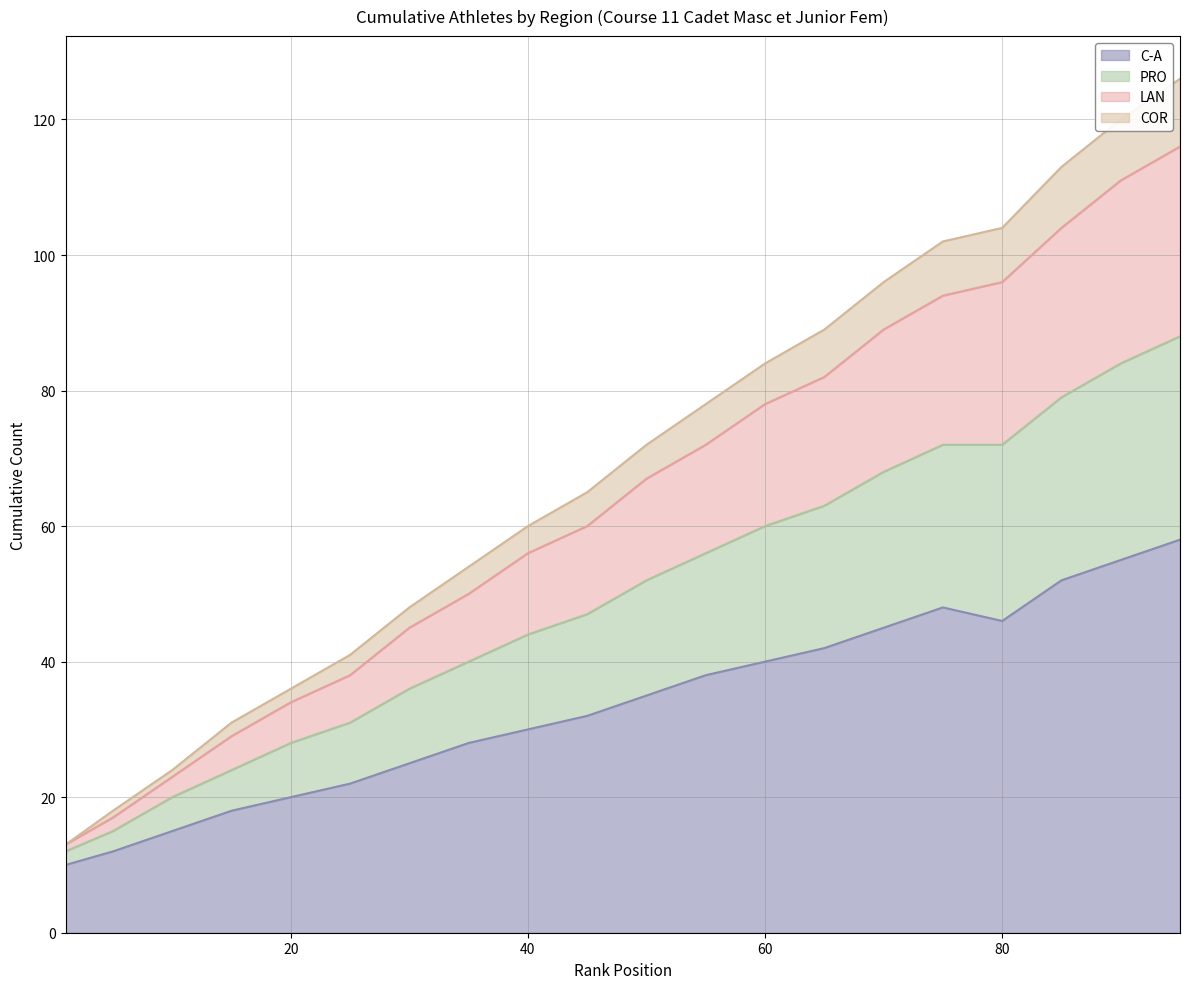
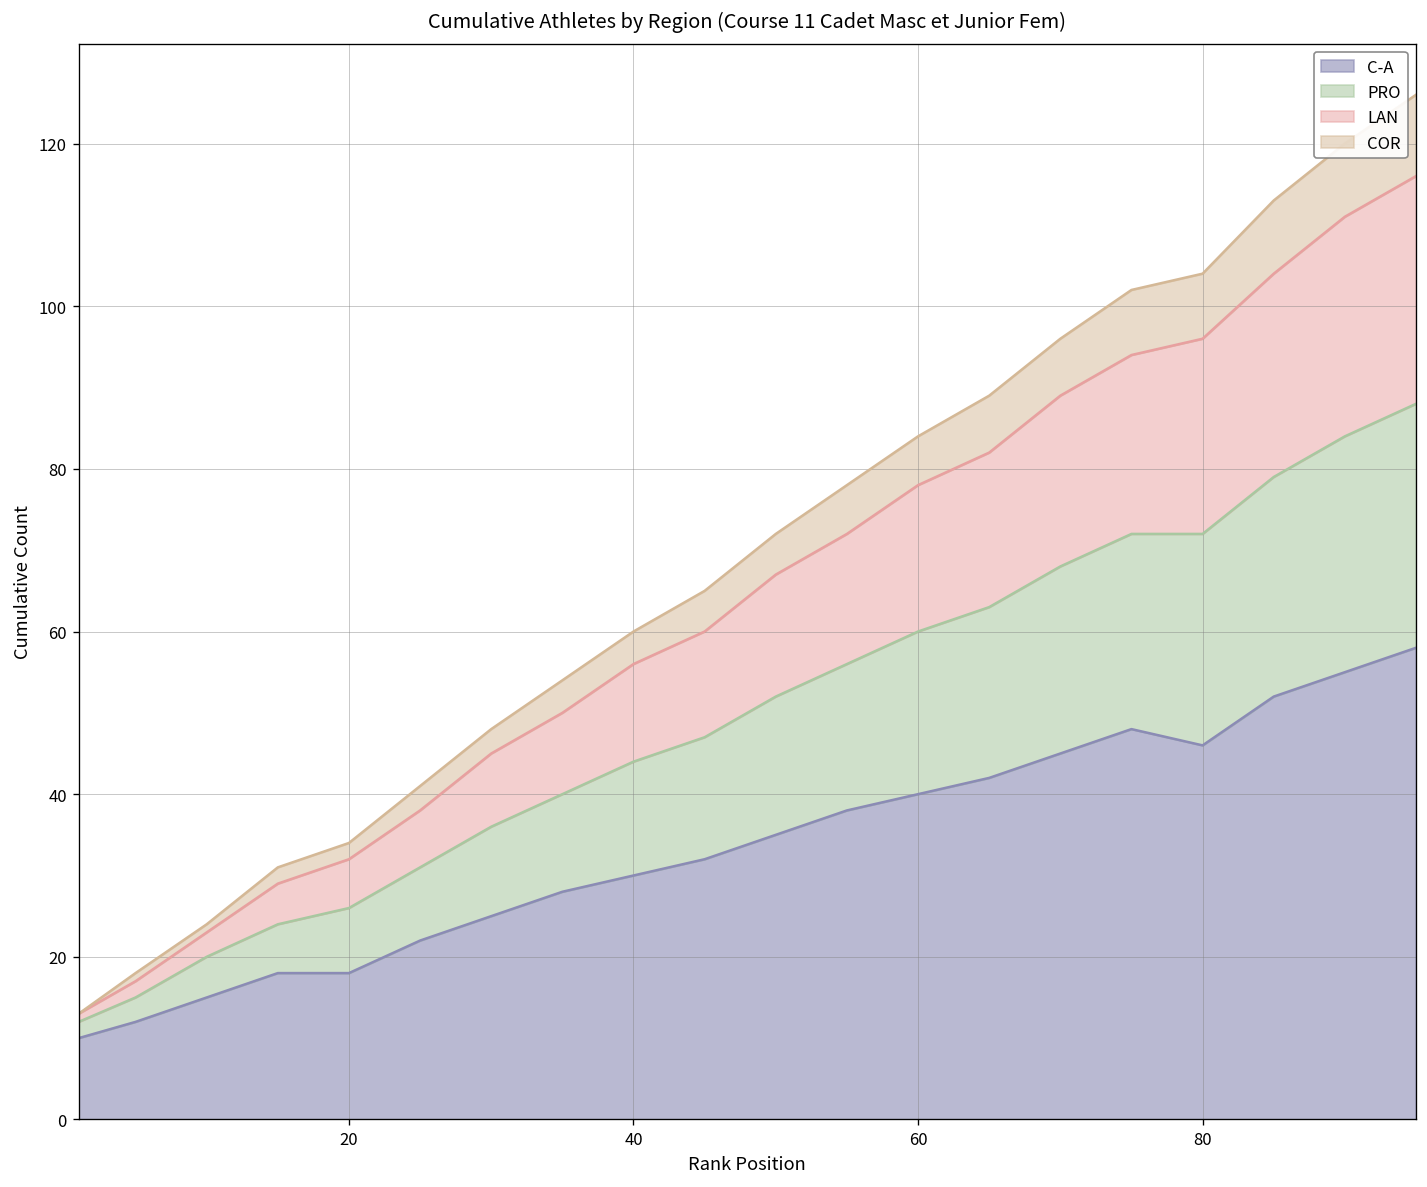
  {
    "C-A": {
-     "20": 20,
+     "20": 18,
      "40": 30,
      "60": 40,
      "80": 46
    }
  }
